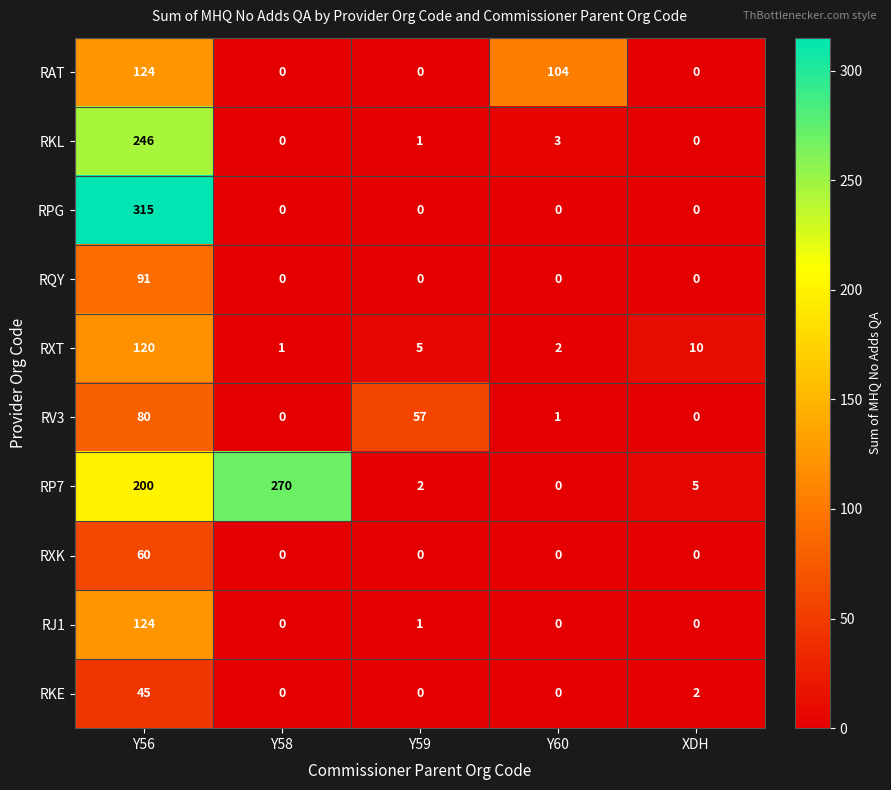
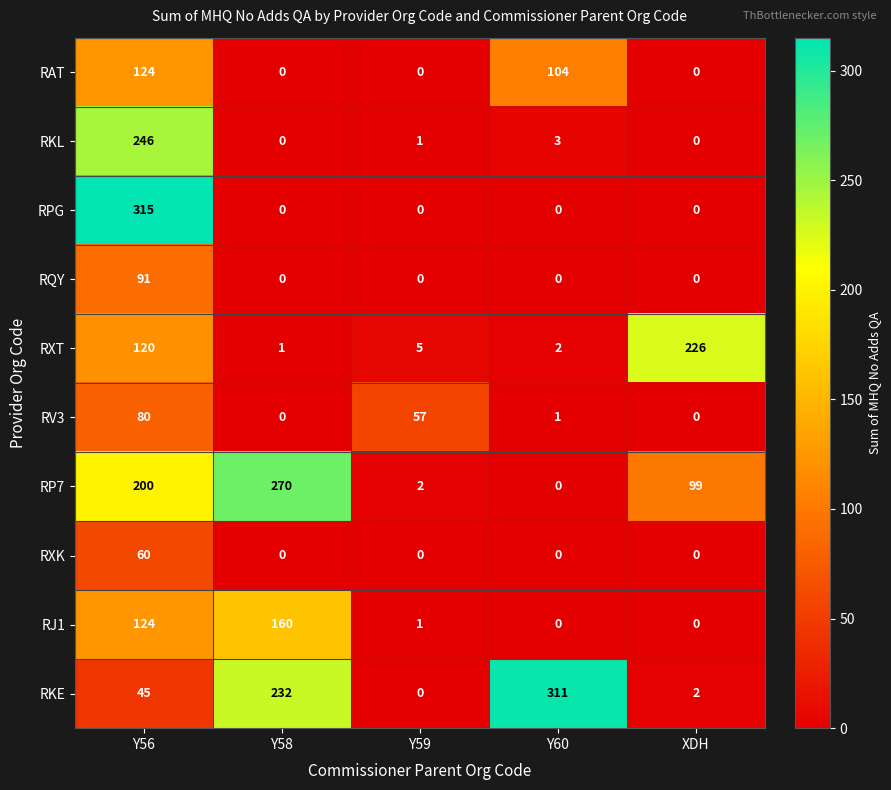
  {
    "RAT": {
      "Y56": 124,
      "Y58": 0,
      "Y59": 0,
      "Y60": 104,
      "XDH": 0
    },
    "RKL": {
      "Y56": 246,
      "Y58": 0,
      "Y59": 1,
      "Y60": 3,
      "XDH": 0
    },
    "RPG": {
      "Y56": 315,
      "Y58": 0,
      "Y59": 0,
      "Y60": 0,
      "XDH": 0
    },
    "RQY": {
      "Y56": 91,
      "Y58": 0,
      "Y59": 0,
      "Y60": 0,
      "XDH": 0
    },
    "RXT": {
      "Y56": 120,
      "Y58": 1,
      "Y59": 5,
      "Y60": 2,
-     "XDH": 10
+     "XDH": 226
    },
    "RV3": {
      "Y56": 80,
      "Y58": 0,
      "Y59": 57,
      "Y60": 1,
      "XDH": 0
    },
    "RP7": {
      "Y56": 200,
      "Y58": 270,
      "Y59": 2,
      "Y60": 0,
-     "XDH": 5
+     "XDH": 99
    },
    "RXK": {
      "Y56": 60,
      "Y58": 0,
      "Y59": 0,
      "Y60": 0,
      "XDH": 0
    },
    "RJ1": {
      "Y56": 124,
-     "Y58": 0,
+     "Y58": 160,
      "Y59": 1,
      "Y60": 0,
      "XDH": 0
    },
    "RKE": {
      "Y56": 45,
-     "Y58": 0,
+     "Y58": 232,
      "Y59": 0,
-     "Y60": 0,
+     "Y60": 311,
      "XDH": 2
    }
  }
